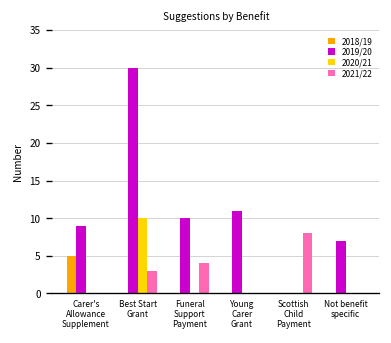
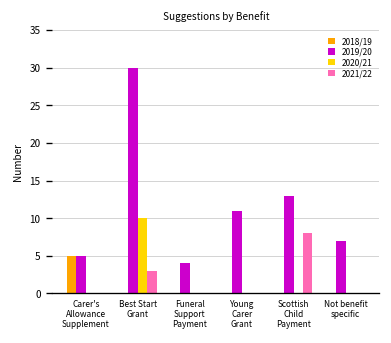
  {
    "2019/20": {
-     "Carer's Allowance Supplement": 9,
+     "Carer's Allowance Supplement": 5,
      "Best Start Grant": 30,
-     "Funeral Support Payment": 10,
+     "Funeral Support Payment": 4,
      "Young Carer Grant": 11,
-     "Scottish Child Payment": 0,
+     "Scottish Child Payment": 13,
      "Not benefit specific": 7
    },
    "2021/22": {
      "Carer's Allowance Supplement": 0,
      "Best Start Grant": 3,
-     "Funeral Support Payment": 4,
+     "Funeral Support Payment": 0,
      "Young Carer Grant": 0,
      "Scottish Child Payment": 8,
      "Not benefit specific": 0
    }
  }
